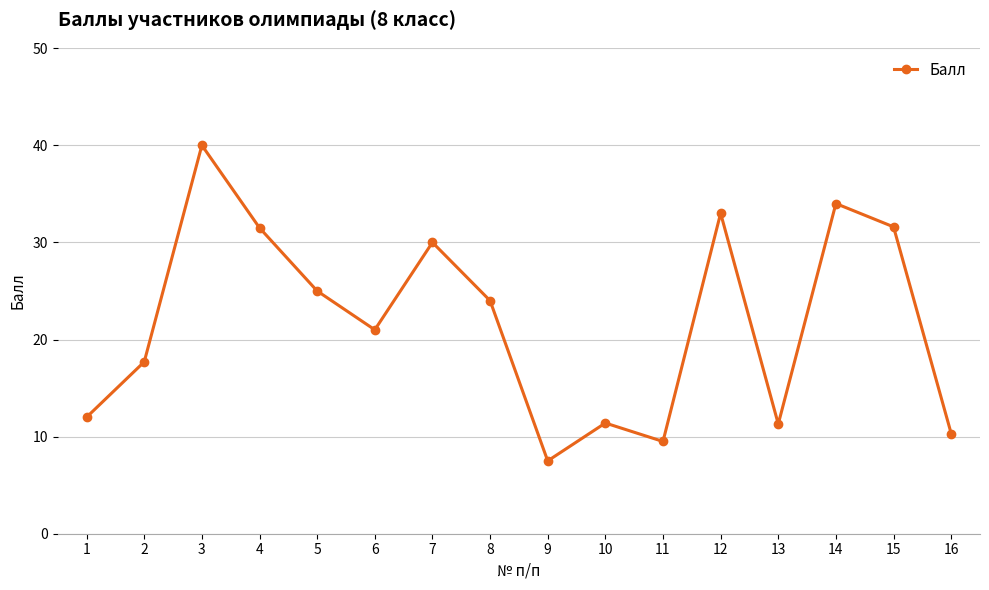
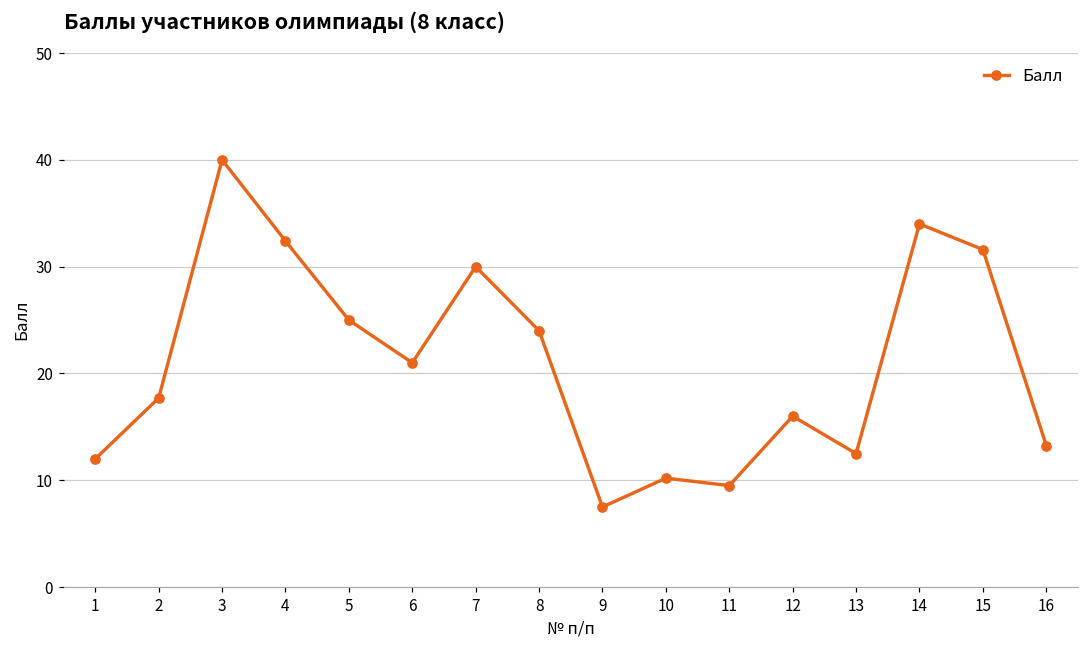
  {
    "1": 12,
    "2": 18,
    "3": 40,
-   "4": 31.5,
+   "4": 32.4,
    "5": 25,
    "6": 21,
    "7": 30,
    "8": 24,
    "9": 8,
-   "10": 11,
+   "10": 10,
    "11": 10,
-   "12": 33,
-   "13": 11,
+   "12": 16,
+   "13": 13,
    "14": 34,
    "15": 32,
-   "16": 10
+   "16": 13
  }
